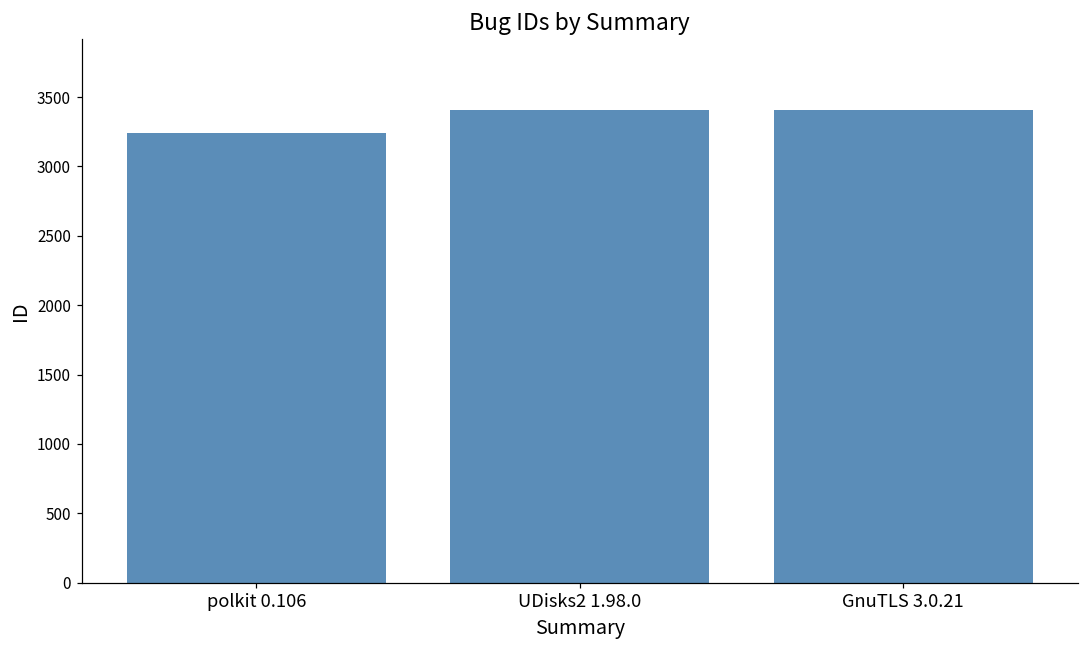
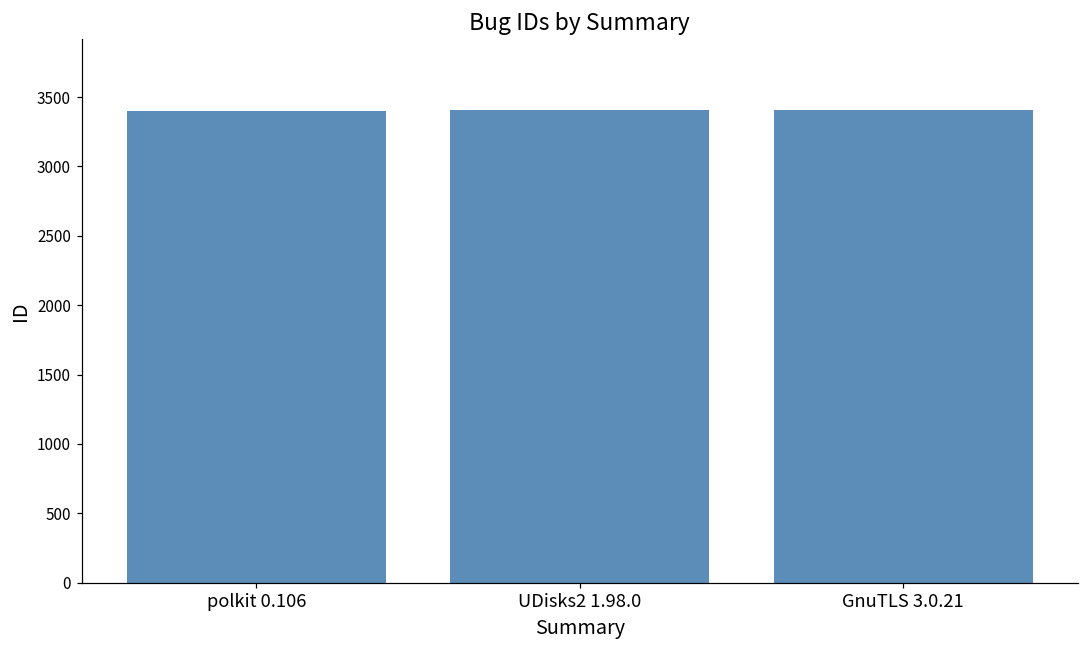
  {
-   "polkit 0.106": 3240,
+   "polkit 0.106": 3400,
    "UDisks2 1.98.0": 3410,
    "GnuTLS 3.0.21": 3410
  }
